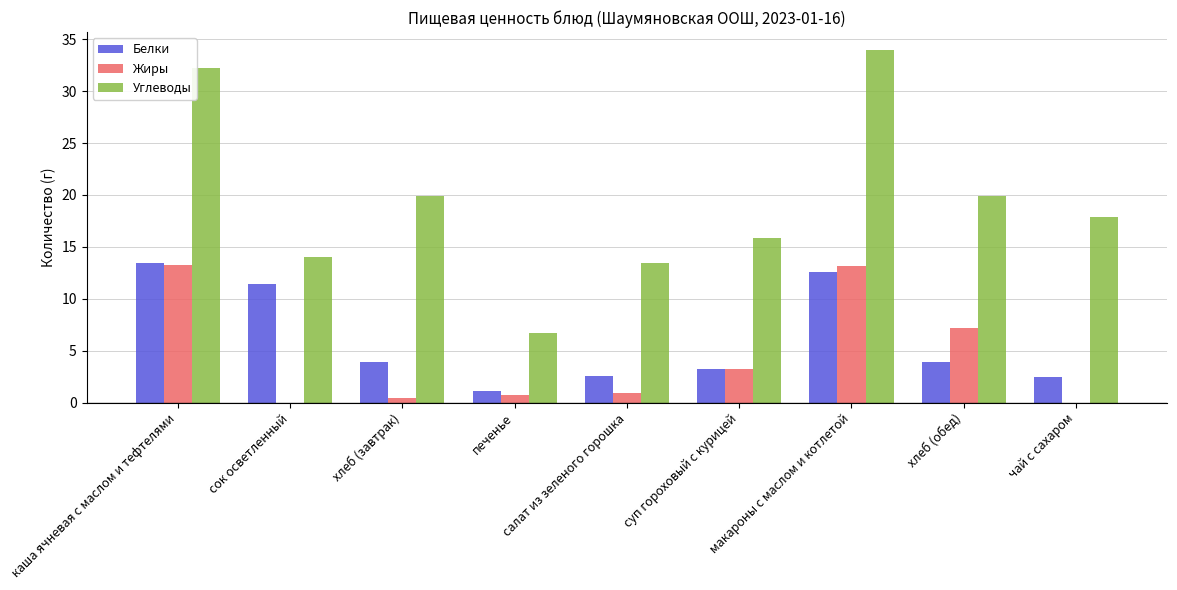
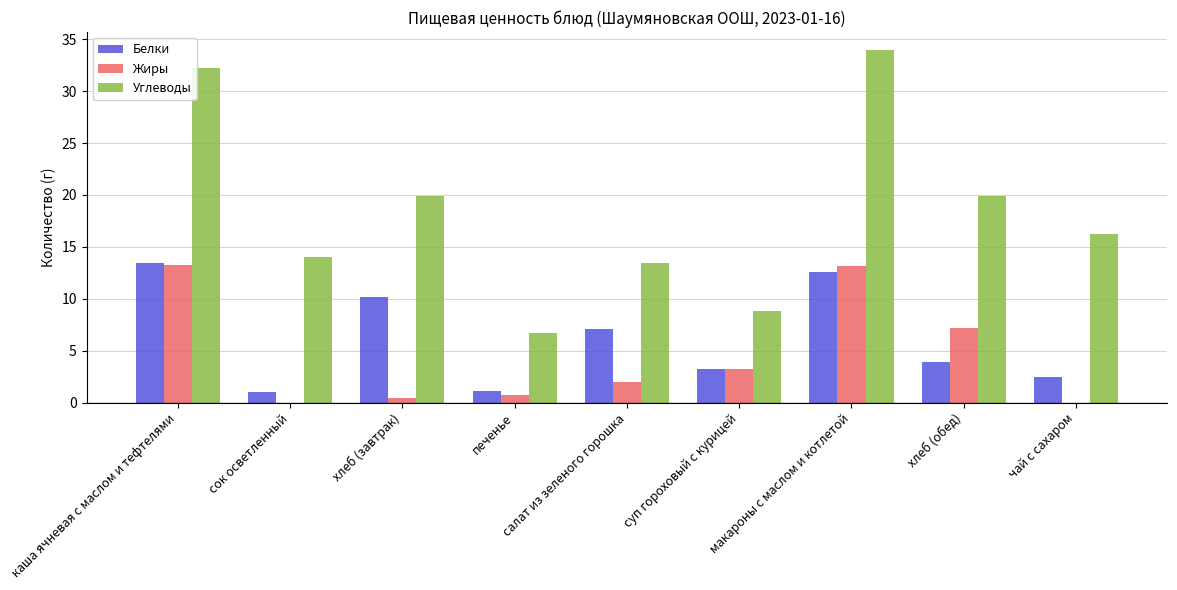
  {
    "Белки": {
      "каша ячневая с маслом и тефтелями": 13.4,
-     "сок осветленный": 11.4,
-     "хлеб (завтрак)": 3.9,
+     "сок осветленный": 1.1,
+     "хлеб (завтрак)": 10.2,
      "печенье": 1.1,
-     "салат из зеленого горошка": 2.5,
+     "салат из зеленого горошка": 7.1,
      "суп гороховый с курицей": 3.2,
      "макароны с маслом и котлетой": 12.6,
      "хлеб (обед)": 3.9,
      "чай с сахаром": 2.5
    },
    "Жиры": {
      "каша ячневая с маслом и тефтелями": 13.2,
      "сок осветленный": 0.0,
      "хлеб (завтрак)": 0.5,
      "печенье": 0.8,
-     "салат из зеленого горошка": 0.9,
+     "салат из зеленого горошка": 2.0,
      "суп гороховый с курицей": 3.2,
      "макароны с маслом и котлетой": 13.1,
      "хлеб (обед)": 7.2,
      "чай с сахаром": 0.0
    },
    "Углеводы": {
      "каша ячневая с маслом и тефтелями": 32.2,
      "сок осветленный": 14.0,
      "хлеб (завтрак)": 19.9,
      "печенье": 6.7,
      "салат из зеленого горошка": 13.5,
-     "суп гороховый с курицей": 15.9,
+     "суп гороховый с курицей": 8.9,
      "макароны с маслом и котлетой": 34.0,
      "хлеб (обед)": 19.9,
-     "чай с сахаром": 17.9
+     "чай с сахаром": 16.2
    }
  }
